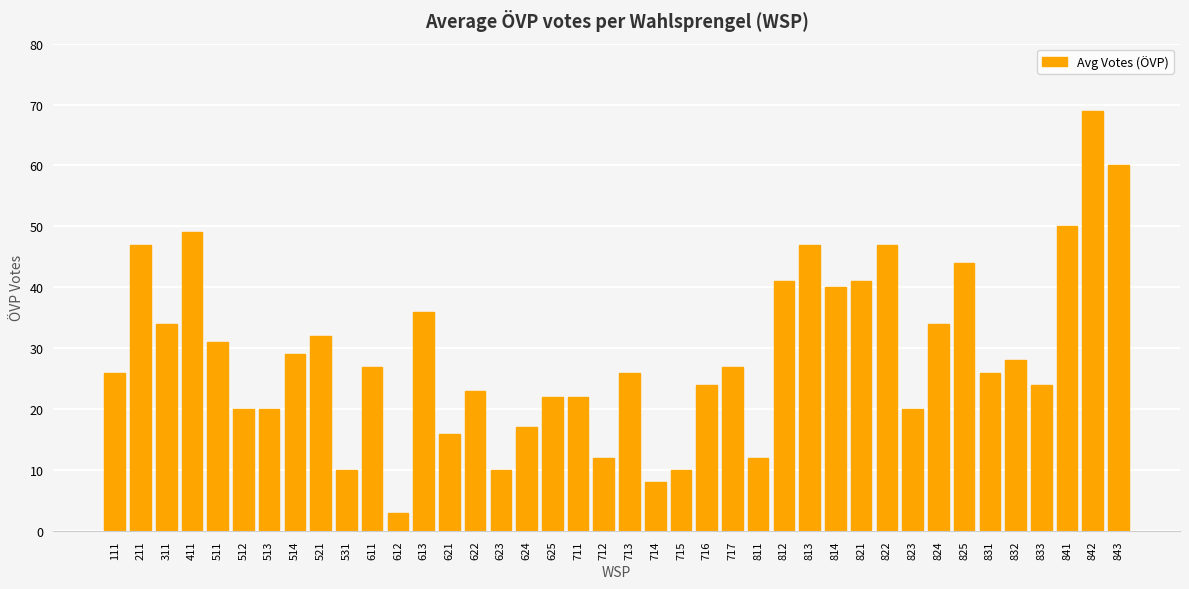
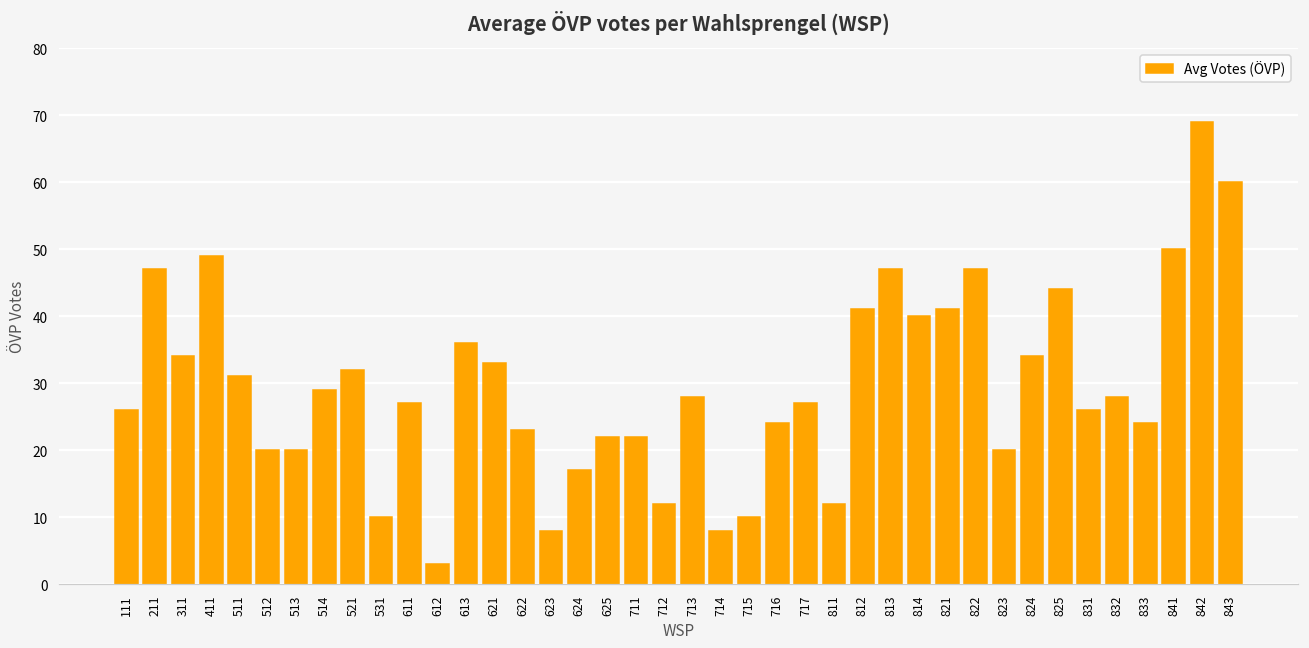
  {
    "111": 26,
    "211": 47,
    "311": 34,
    "411": 49,
    "511": 31,
    "512": 20,
    "513": 20,
    "514": 29,
    "521": 32,
    "531": 10,
    "611": 27,
    "612": 3,
    "613": 36,
-   "621": 16,
+   "621": 33,
    "622": 23,
-   "623": 10,
+   "623": 8,
    "624": 17,
    "625": 22,
    "711": 22,
    "712": 12,
-   "713": 26,
+   "713": 28,
    "714": 8,
    "715": 10,
    "716": 24,
    "717": 27,
    "811": 12,
    "812": 41,
    "813": 47,
    "814": 40,
    "821": 41,
    "822": 47,
    "823": 20,
    "824": 34,
    "825": 44,
    "831": 26,
    "832": 28,
    "833": 24,
    "841": 50,
    "842": 69,
    "843": 60
  }
